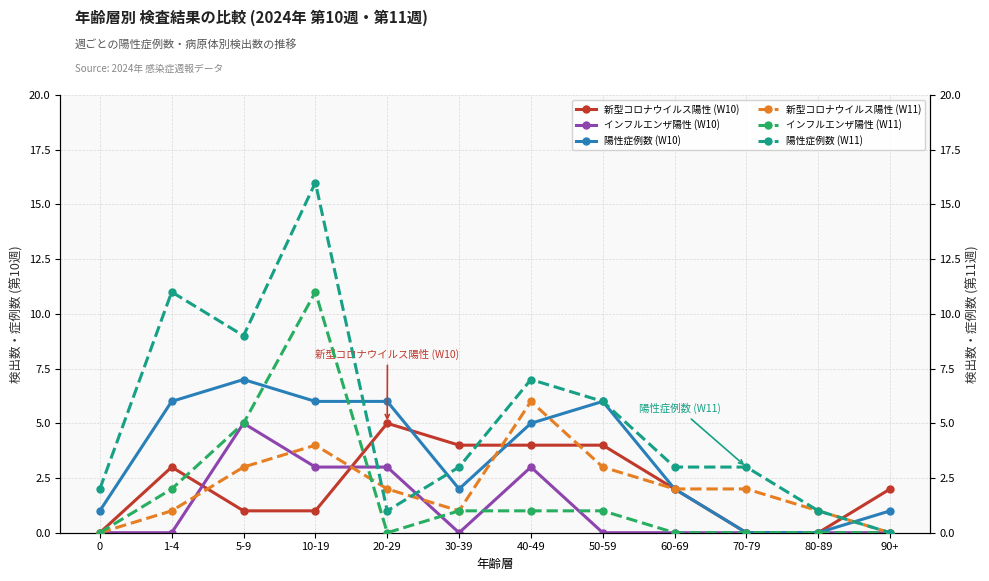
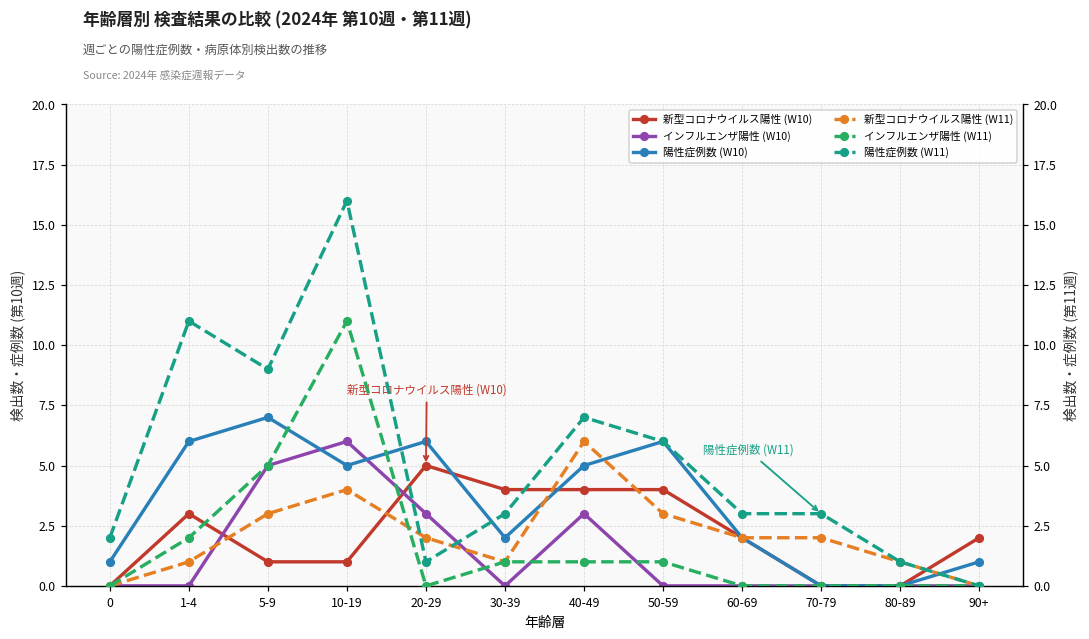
  {
    "新型コロナウイルス陽性 (W10)": {
      "1-4": 3,
      "5-9": 1,
      "10-19": 1,
      "20-29": 5,
      "30-39": 4,
      "40-49": 4,
      "50-59": 4,
      "90+": 2
    },
    "インフルエンザ陽性 (W10)": {
      "1-4": 0,
      "5-9": 5,
-     "10-19": 3,
+     "10-19": 6,
      "20-29": 3,
      "30-39": 0,
      "40-49": 3,
      "50-59": 0,
      "60-69": 0,
      "90+": 0
    },
    "陽性症例数 (W10)": {
      "0": 1,
      "1-4": 6,
      "5-9": 7,
-     "10-19": 6,
+     "10-19": 5,
      "20-29": 6,
      "30-39": 2,
      "40-49": 5,
      "50-59": 6,
      "90+": 1
    },
    "新型コロナウイルス陽性 (W11)": {
      "1-4": 1.0,
      "5-9": 3.0,
      "10-19": 4.0,
      "20-29": 2.0,
      "40-49": 6.0,
      "50-59": 3.0,
      "60-69": 2.0,
      "70-79": 2.0
    }
  }
